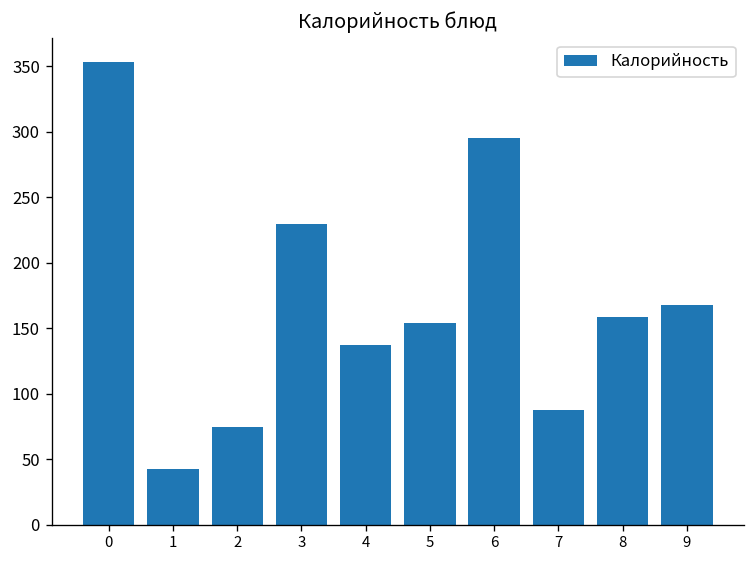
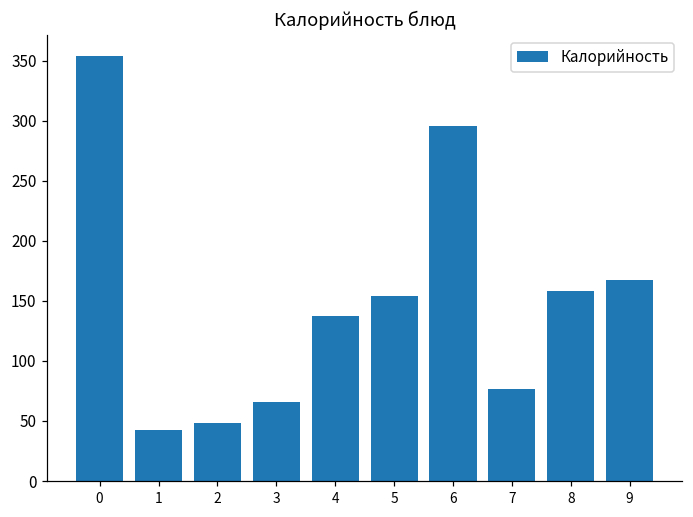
  {
    "0": 354,
    "1": 42,
-   "2": 75,
-   "3": 229,
+   "2": 48,
+   "3": 66,
    "4": 137,
    "5": 154,
    "6": 295,
-   "7": 88,
+   "7": 77,
    "8": 158,
    "9": 167
  }
